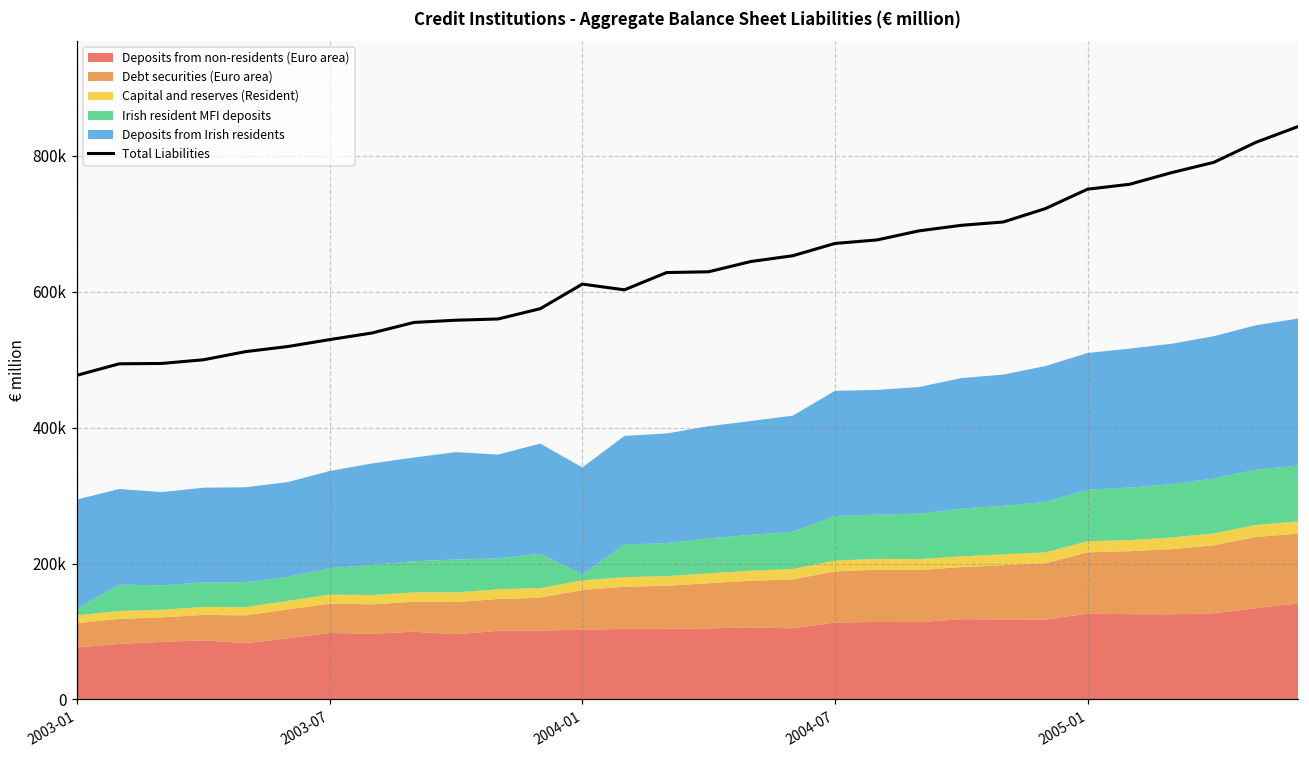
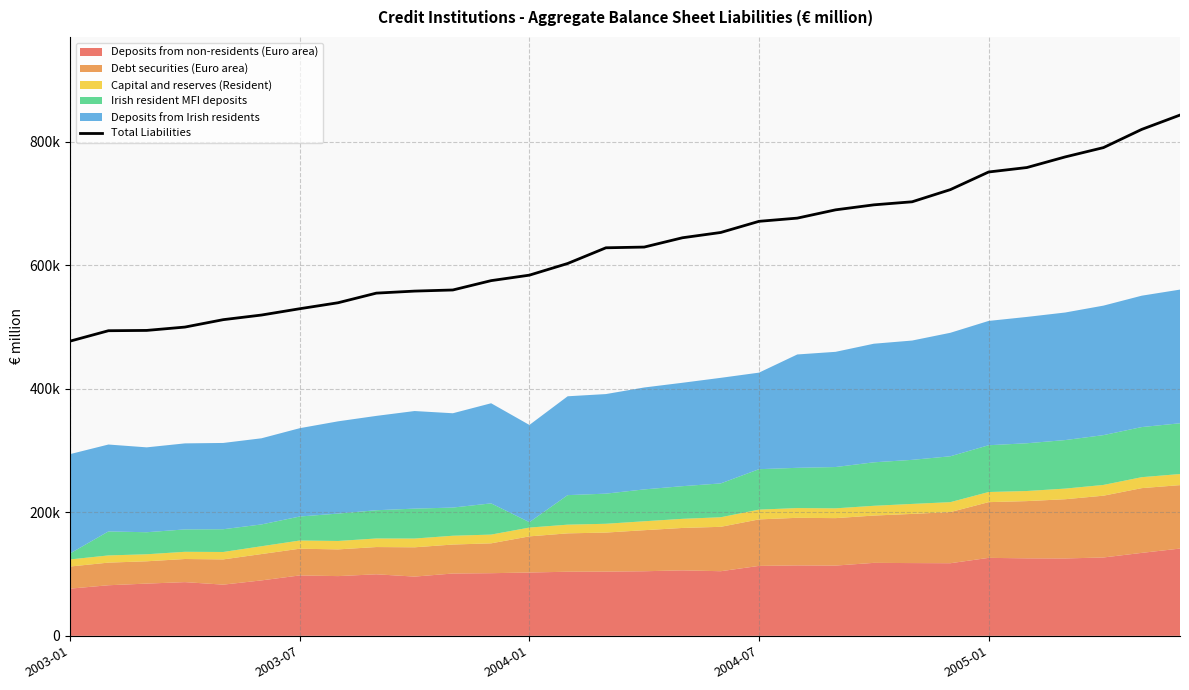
  {
    "Total Liabilities": {
      "2003-01": 480000,
      "2003-07": 530000,
-     "2004-01": 610000,
+     "2004-01": 580000,
      "2004-07": 670000,
      "2005-01": 750000
    },
    "Capital and reserves (Resident)": {
      "2003-01": 10000,
      "2003-07": 10000,
      "2004-01": 10000,
      "2004-07": 20000,
      "2005-01": 20000
    },
    "Irish resident MFI deposits": {
      "2003-01": 10000,
      "2003-07": 40000,
      "2004-01": 10000,
      "2004-07": 70000,
      "2005-01": 80000
    },
    "Deposits from Irish residents": {
      "2003-01": 160000,
      "2003-07": 140000,
      "2004-01": 160000,
-     "2004-07": 180000,
+     "2004-07": 160000,
      "2005-01": 200000
    }
  }
